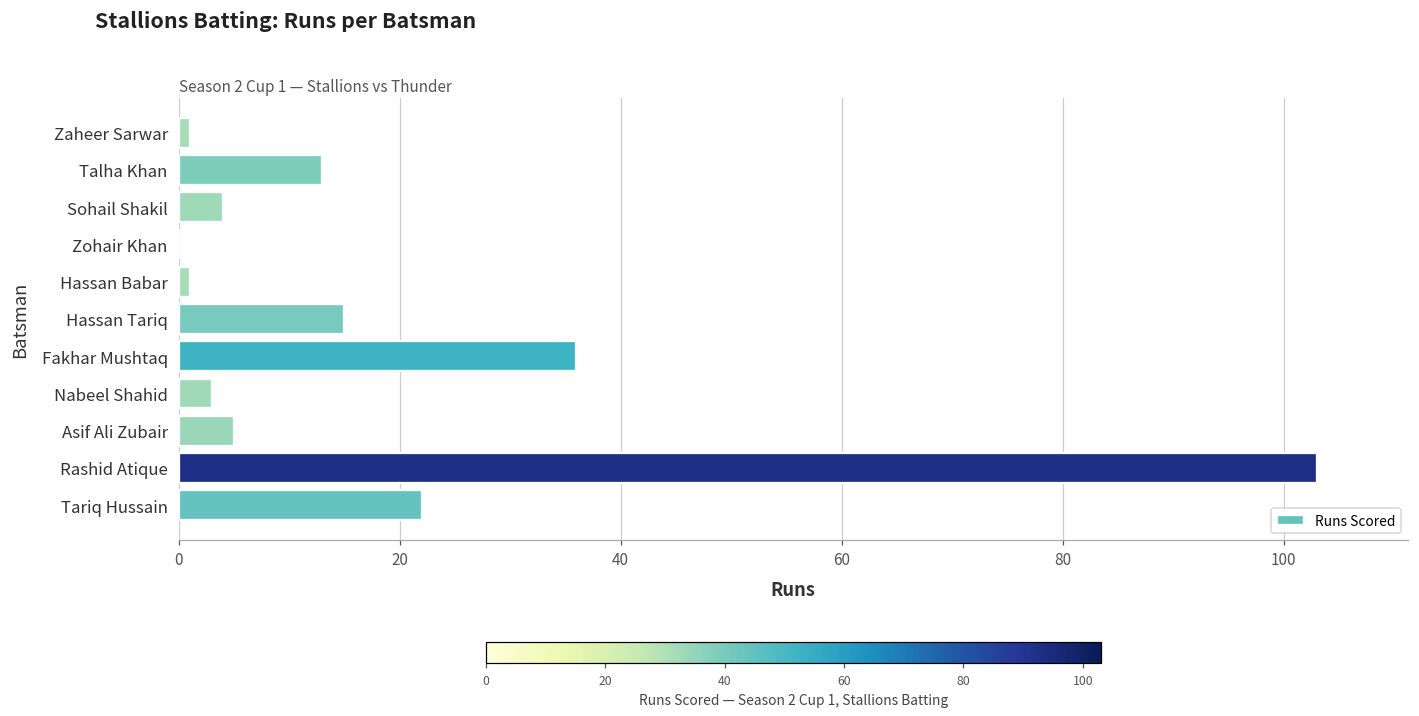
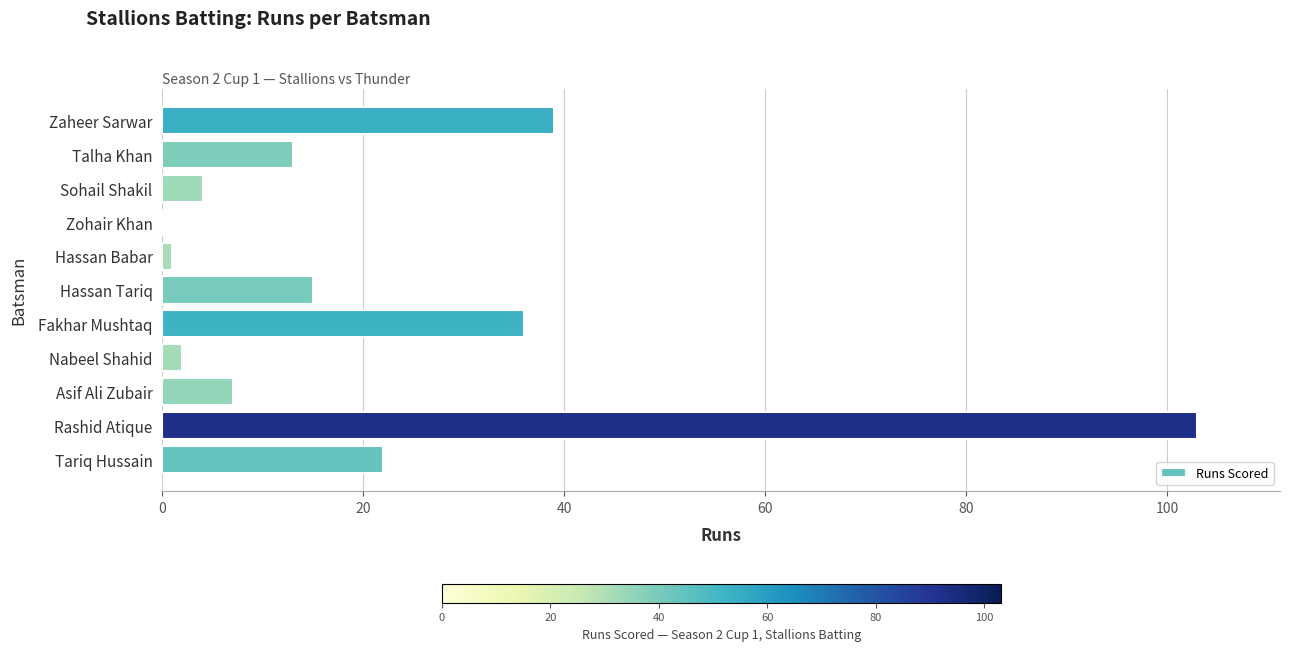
  {
-   "Zaheer Sarwar": 1,
+   "Zaheer Sarwar": 39,
    "Talha Khan": 13,
    "Sohail Shakil": 4,
    "Zohair Khan": 0,
    "Hassan Babar": 1,
    "Hassan Tariq": 15,
    "Fakhar Mushtaq": 36,
-   "Nabeel Shahid": 3,
-   "Asif Ali Zubair": 5,
+   "Nabeel Shahid": 2,
+   "Asif Ali Zubair": 7,
    "Rashid Atique": 103,
    "Tariq Hussain": 22
  }
